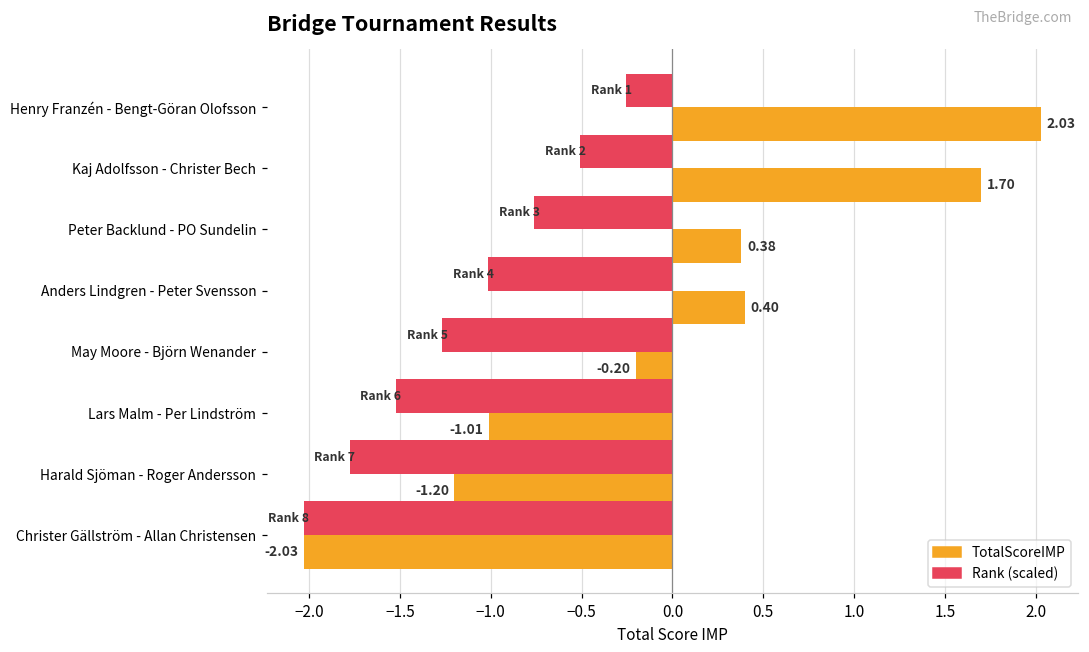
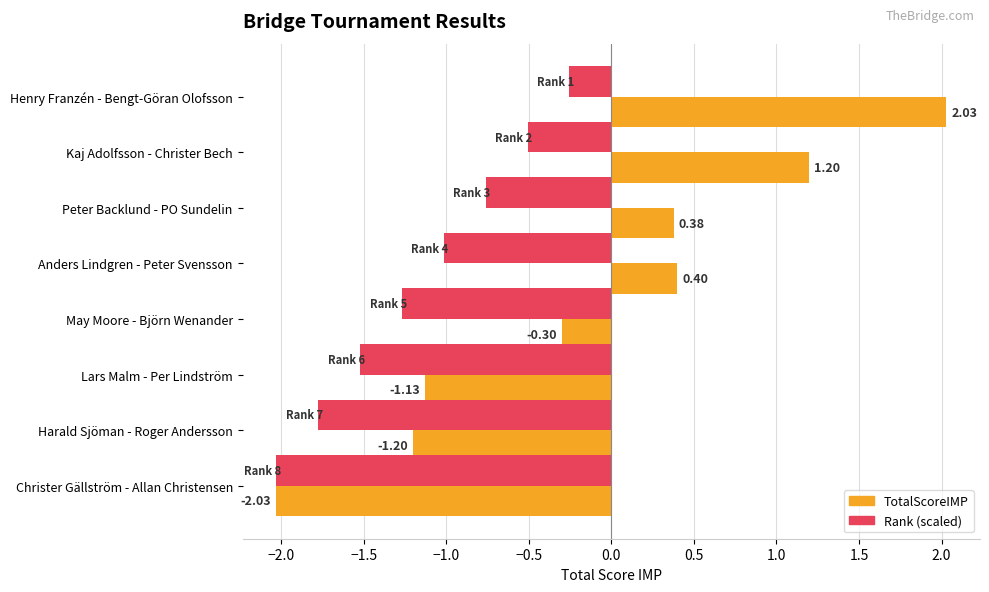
  {
    "TotalScoreIMP": {
      "Henry Franzén - Bengt-Göran Olofsson": 2.03,
-     "Kaj Adolfsson - Christer Bech": 1.70,
+     "Kaj Adolfsson - Christer Bech": 1.20,
      "Peter Backlund - PO Sundelin": 0.38,
      "Anders Lindgren - Peter Svensson": 0.40,
-     "May Moore - Björn Wenander": -0.20,
-     "Lars Malm - Per Lindström": -1.01,
+     "May Moore - Björn Wenander": -0.30,
+     "Lars Malm - Per Lindström": -1.13,
      "Harald Sjöman - Roger Andersson": -1.20,
      "Christer Gällström - Allan Christensen": -2.03
    }
  }
